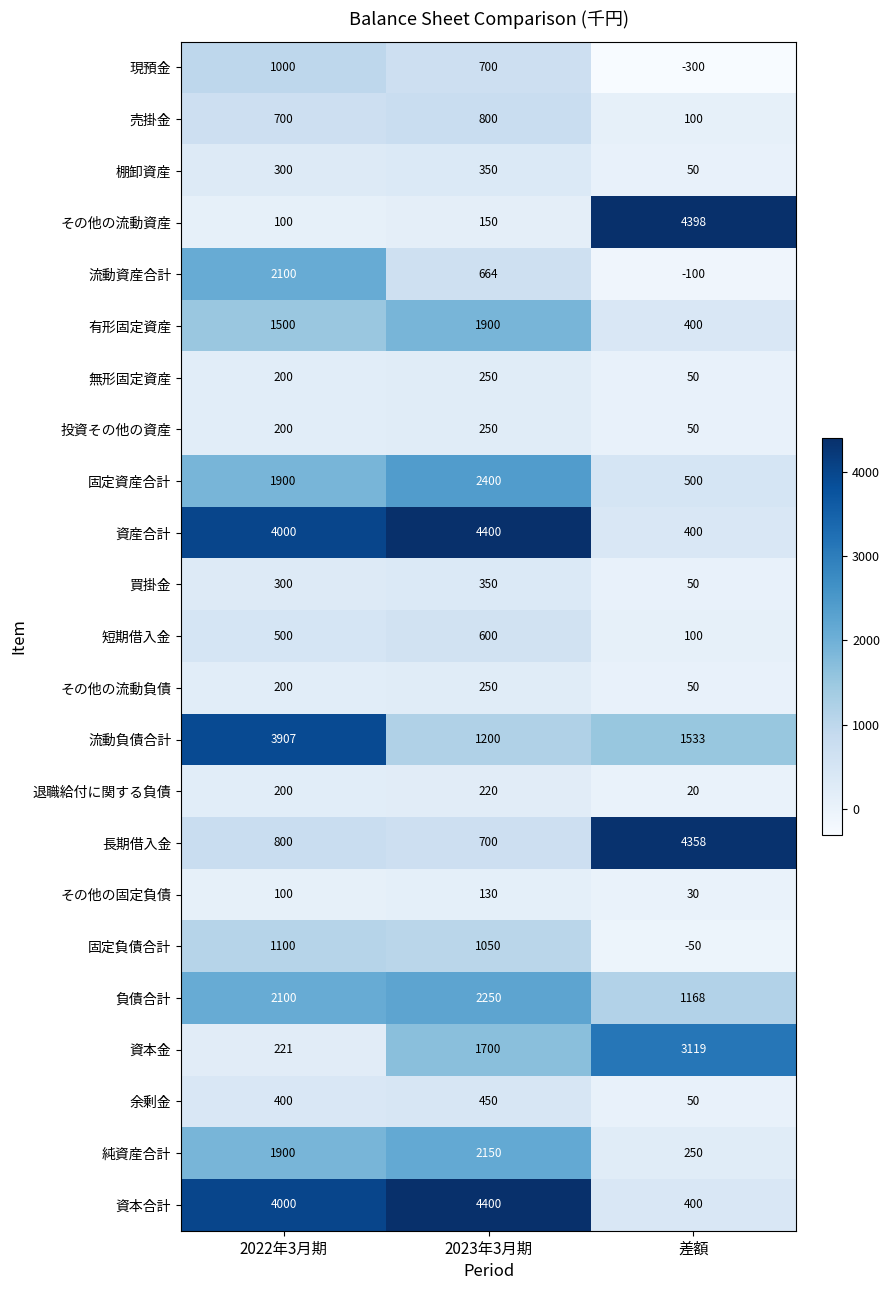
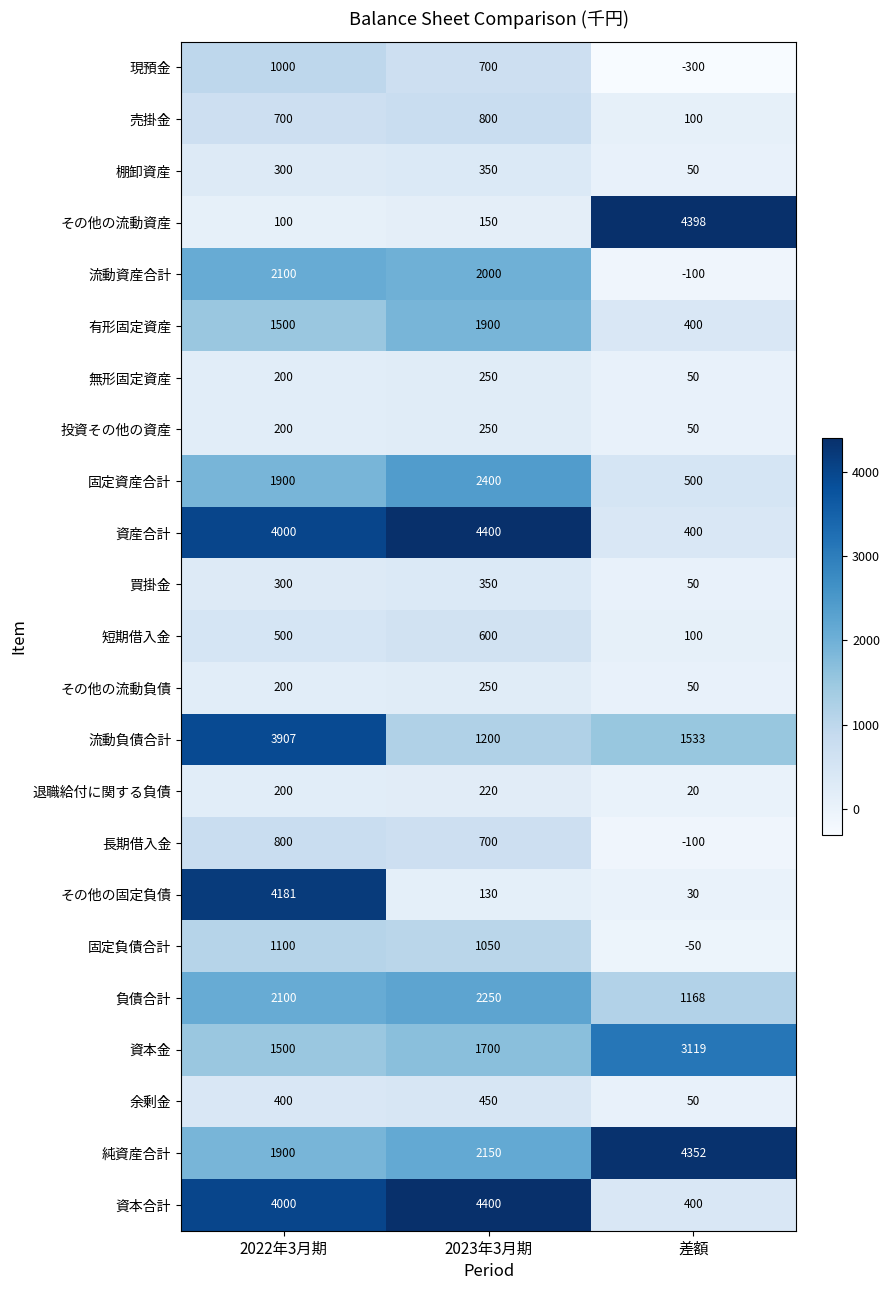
  {
    "現預金": {
      "2022年3月期": 1000,
      "2023年3月期": 700,
      "差額": -300
    },
    "売掛金": {
      "2022年3月期": 700,
      "2023年3月期": 800,
      "差額": 100
    },
    "棚卸資産": {
      "2022年3月期": 300,
      "2023年3月期": 350,
      "差額": 50
    },
    "その他の流動資産": {
      "2022年3月期": 100,
      "2023年3月期": 150,
      "差額": 4398
    },
    "流動資産合計": {
      "2022年3月期": 2100,
-     "2023年3月期": 664,
+     "2023年3月期": 2000,
      "差額": -100
    },
    "有形固定資産": {
      "2022年3月期": 1500,
      "2023年3月期": 1900,
      "差額": 400
    },
    "無形固定資産": {
      "2022年3月期": 200,
      "2023年3月期": 250,
      "差額": 50
    },
    "投資その他の資産": {
      "2022年3月期": 200,
      "2023年3月期": 250,
      "差額": 50
    },
    "固定資産合計": {
      "2022年3月期": 1900,
      "2023年3月期": 2400,
      "差額": 500
    },
    "資産合計": {
      "2022年3月期": 4000,
      "2023年3月期": 4400,
      "差額": 400
    },
    "買掛金": {
      "2022年3月期": 300,
      "2023年3月期": 350,
      "差額": 50
    },
    "短期借入金": {
      "2022年3月期": 500,
      "2023年3月期": 600,
      "差額": 100
    },
    "その他の流動負債": {
      "2022年3月期": 200,
      "2023年3月期": 250,
      "差額": 50
    },
    "流動負債合計": {
      "2022年3月期": 3907,
      "2023年3月期": 1200,
      "差額": 1533
    },
    "退職給付に関する負債": {
      "2022年3月期": 200,
      "2023年3月期": 220,
      "差額": 20
    },
    "長期借入金": {
      "2022年3月期": 800,
      "2023年3月期": 700,
-     "差額": 4358
+     "差額": -100
    },
    "その他の固定負債": {
-     "2022年3月期": 100,
+     "2022年3月期": 4181,
      "2023年3月期": 130,
      "差額": 30
    },
    "固定負債合計": {
      "2022年3月期": 1100,
      "2023年3月期": 1050,
      "差額": -50
    },
    "負債合計": {
      "2022年3月期": 2100,
      "2023年3月期": 2250,
      "差額": 1168
    },
    "資本金": {
-     "2022年3月期": 221,
+     "2022年3月期": 1500,
      "2023年3月期": 1700,
      "差額": 3119
    },
    "余剰金": {
      "2022年3月期": 400,
      "2023年3月期": 450,
      "差額": 50
    },
    "純資産合計": {
      "2022年3月期": 1900,
      "2023年3月期": 2150,
-     "差額": 250
+     "差額": 4352
    },
    "資本合計": {
      "2022年3月期": 4000,
      "2023年3月期": 4400,
      "差額": 400
    }
  }
